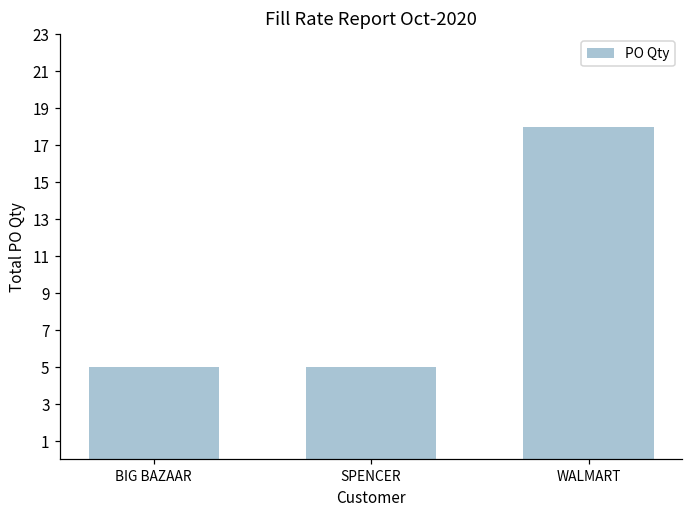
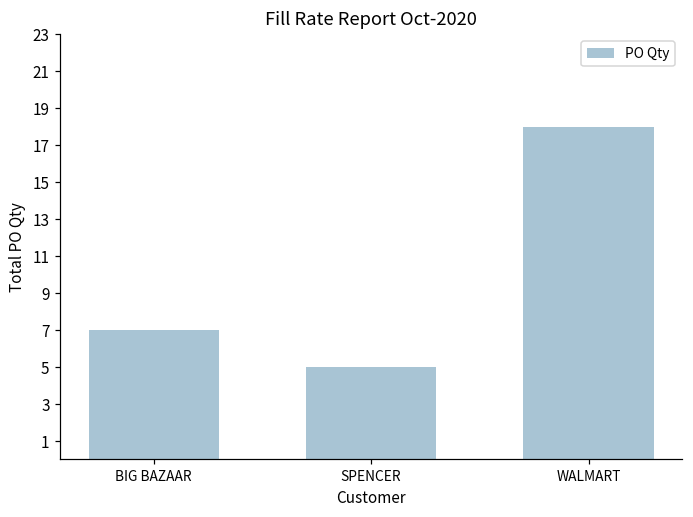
  {
-   "BIG BAZAAR": 5,
+   "BIG BAZAAR": 7,
    "SPENCER": 5,
    "WALMART": 18
  }
